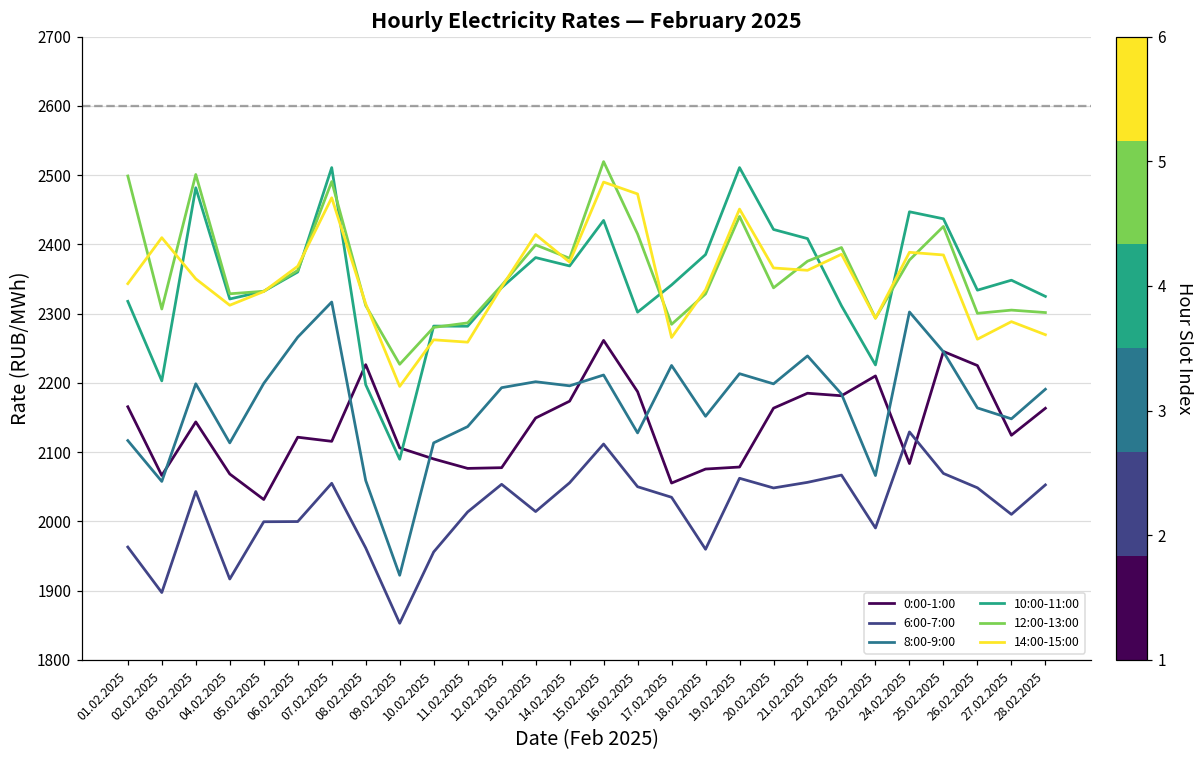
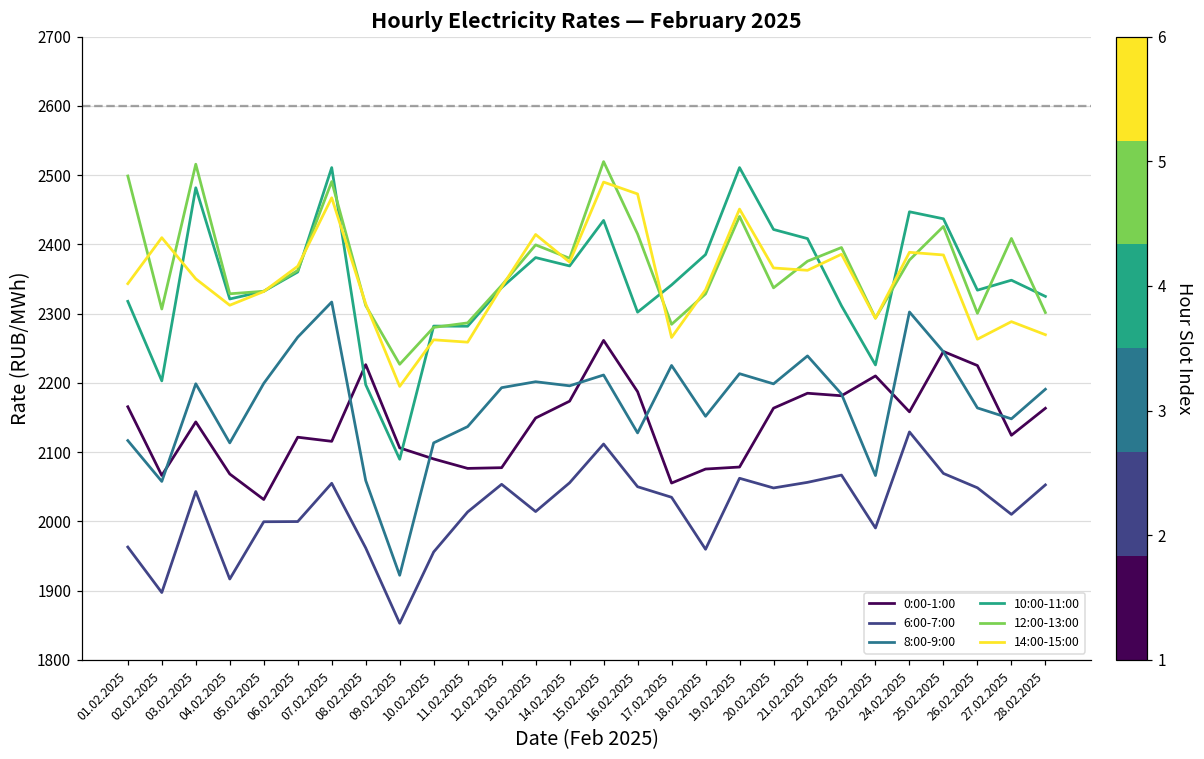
  {
    "0:00-1:00": {
      "01.02.2025": 2170,
      "02.02.2025": 2070,
      "03.02.2025": 2140,
      "04.02.2025": 2070,
      "05.02.2025": 2030,
      "06.02.2025": 2120,
      "07.02.2025": 2120,
      "08.02.2025": 2230,
      "09.02.2025": 2110,
      "10.02.2025": 2090,
      "11.02.2025": 2080,
      "12.02.2025": 2080,
      "13.02.2025": 2150,
      "14.02.2025": 2170,
      "15.02.2025": 2260,
      "16.02.2025": 2190,
      "17.02.2025": 2060,
      "18.02.2025": 2080,
      "19.02.2025": 2080,
      "20.02.2025": 2160,
      "21.02.2025": 2190,
      "23.02.2025": 2210,
-     "24.02.2025": 2080,
+     "24.02.2025": 2160,
      "26.02.2025": 2230,
      "27.02.2025": 2120,
      "28.02.2025": 2160
    },
    "12:00-13:00": {
      "01.02.2025": 2500,
      "02.02.2025": 2310,
-     "03.02.2025": 2500,
+     "03.02.2025": 2520,
      "04.02.2025": 2330,
      "07.02.2025": 2490,
      "09.02.2025": 2230,
      "11.02.2025": 2290,
      "13.02.2025": 2400,
      "14.02.2025": 2380,
      "15.02.2025": 2520,
      "16.02.2025": 2420,
      "17.02.2025": 2280,
      "18.02.2025": 2330,
      "19.02.2025": 2440,
      "20.02.2025": 2340,
      "21.02.2025": 2380,
      "22.02.2025": 2400,
      "24.02.2025": 2380,
      "25.02.2025": 2430,
      "26.02.2025": 2300,
-     "27.02.2025": 2310,
+     "27.02.2025": 2410,
      "28.02.2025": 2300
    },
    "14:00-15:00": {
      "01.02.2025": 2340,
      "02.02.2025": 2410,
      "03.02.2025": 2350,
      "04.02.2025": 2310,
      "06.02.2025": 2370,
      "07.02.2025": 2470,
      "09.02.2025": 2190,
      "10.02.2025": 2260,
      "11.02.2025": 2260,
      "13.02.2025": 2410,
      "14.02.2025": 2370,
      "15.02.2025": 2490,
      "16.02.2025": 2470,
      "17.02.2025": 2270,
      "18.02.2025": 2330,
      "19.02.2025": 2450,
      "20.02.2025": 2370,
      "21.02.2025": 2360,
      "22.02.2025": 2390,
      "24.02.2025": 2390,
      "25.02.2025": 2380,
      "26.02.2025": 2260,
      "27.02.2025": 2290,
      "28.02.2025": 2270
    }
  }
